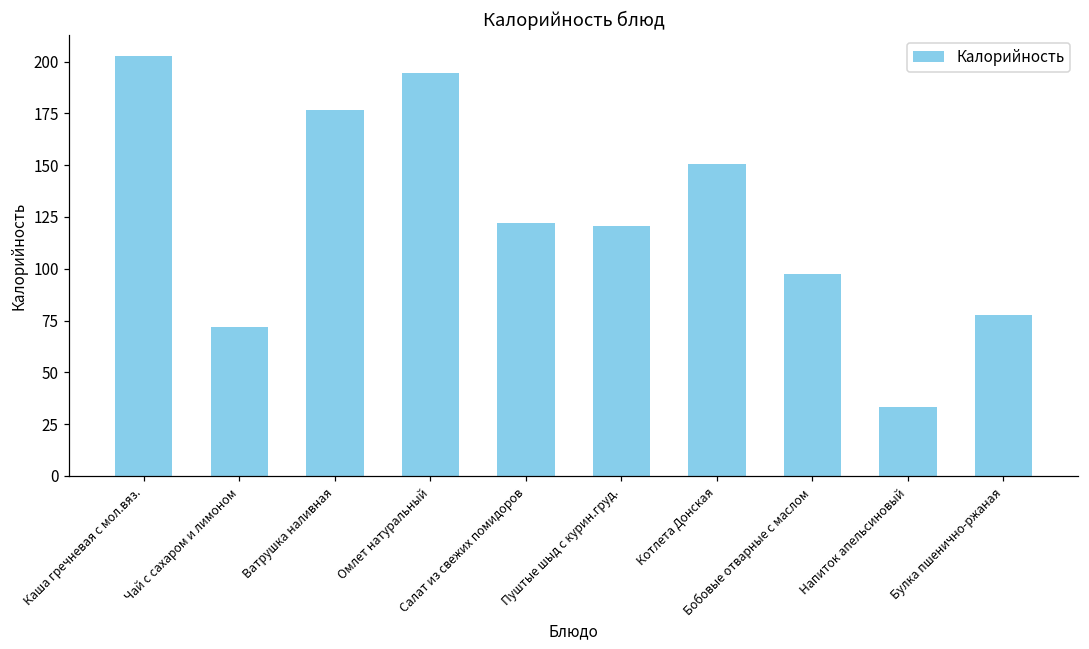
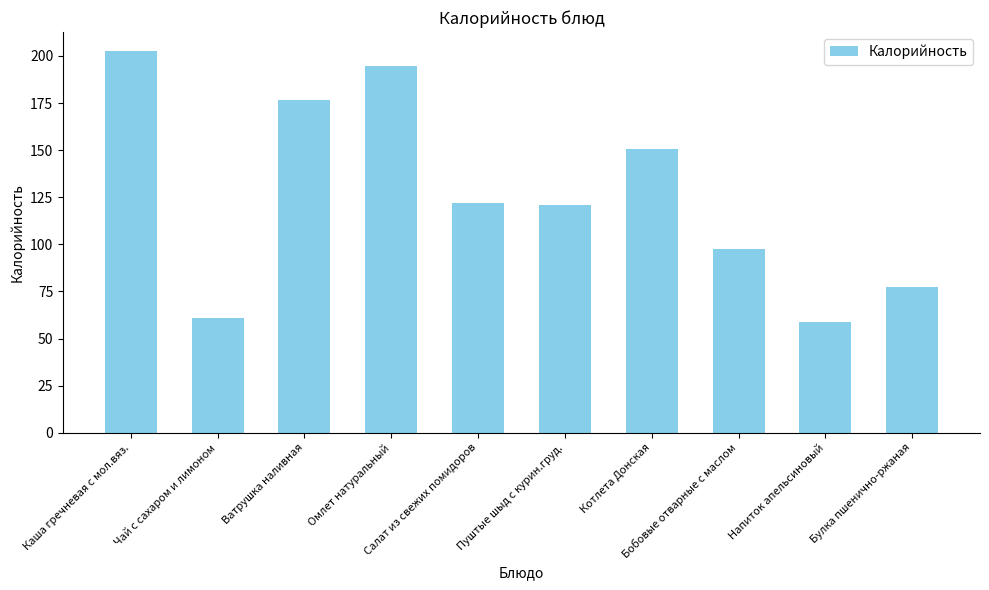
  {
    "Каша гречневая с мол.вяз.": 203,
-   "Чай с сахаром и лимоном": 72,
+   "Чай с сахаром и лимоном": 61,
    "Ватрушка наливная": 176,
    "Омлет натуральный": 195,
    "Салат из свежих помидоров": 122,
    "Пуштые шыд с курин.груд.": 121,
    "Котлета Донская": 150,
    "Бобовые отварные с маслом": 98,
-   "Напиток апельсиновый": 33,
+   "Напиток апельсиновый": 59,
    "Булка пшенично-ржаная": 78
  }
